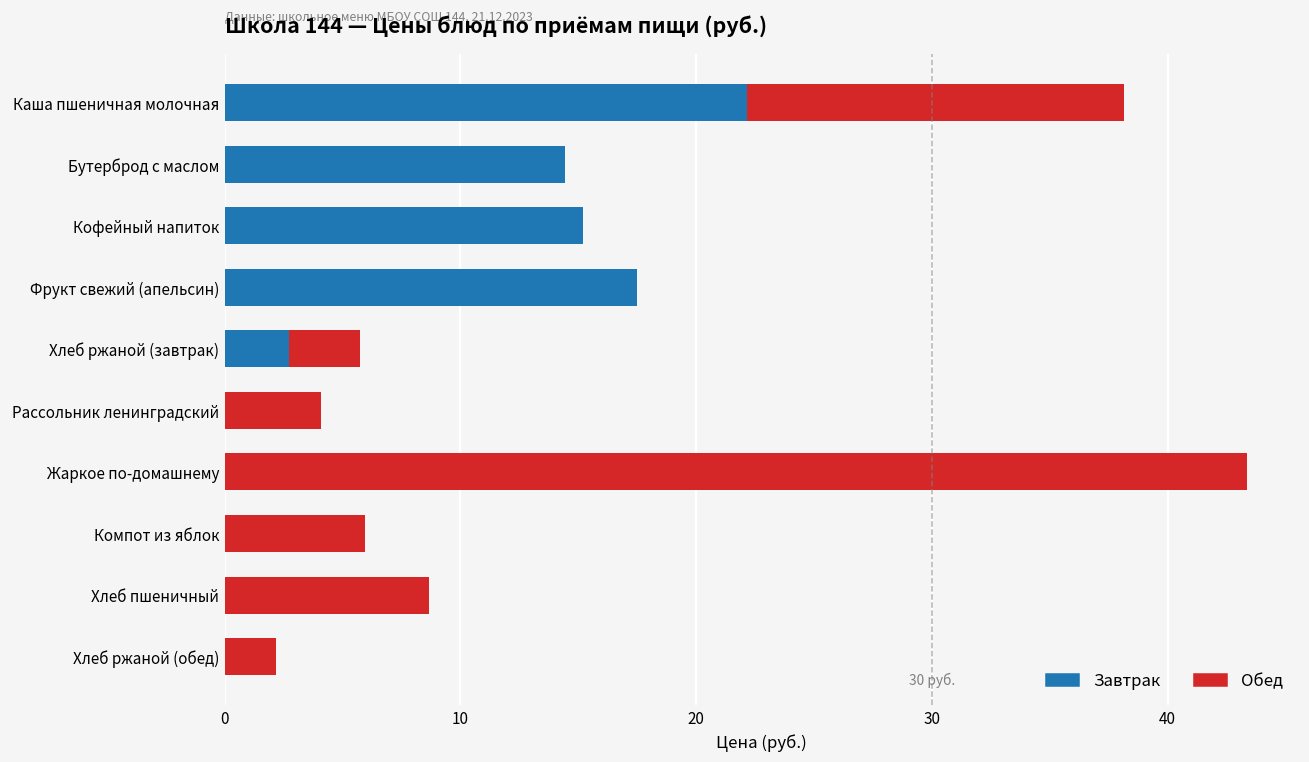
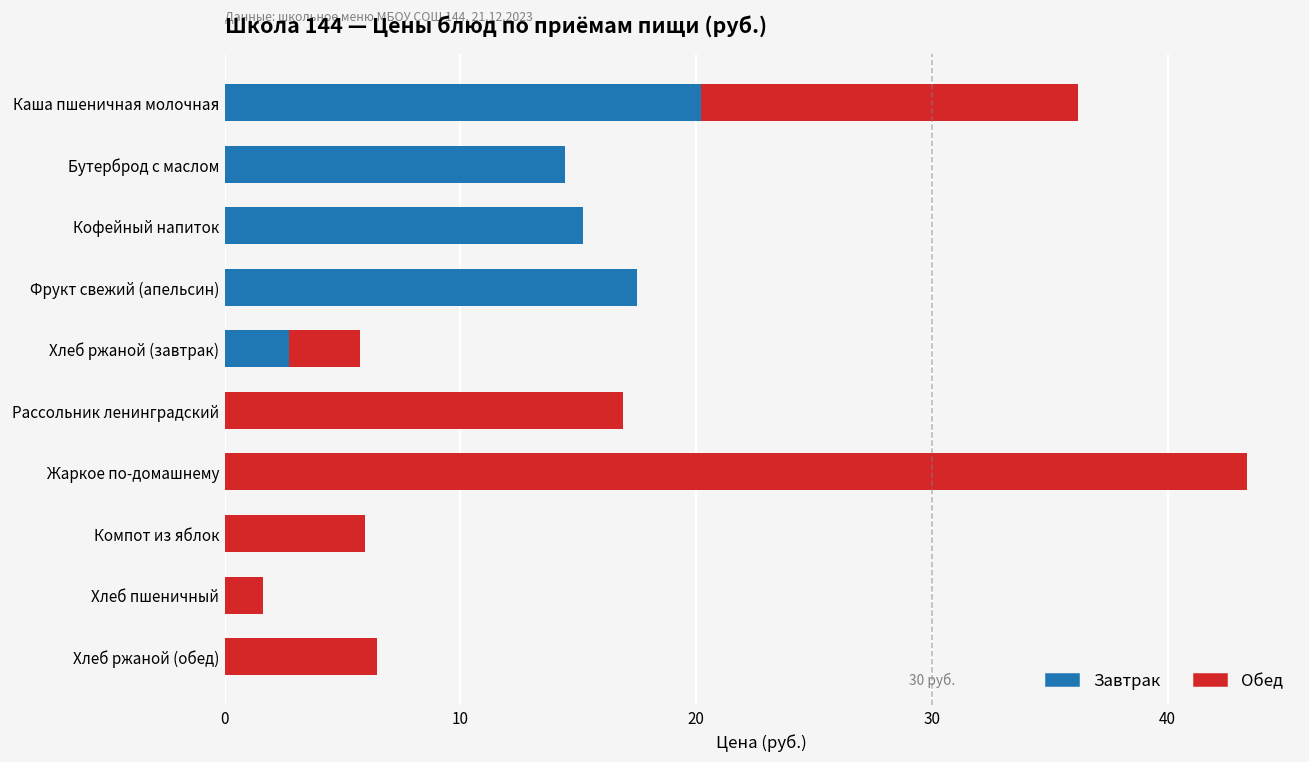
  {
    "Завтрак": {
-     "Каша пшеничная молочная": 22.2,
+     "Каша пшеничная молочная": 20.2,
      "Бутерброд с маслом": 14.4,
      "Кофейный напиток": 15.2,
      "Фрукт свежий (апельсин)": 17.5,
      "Хлеб ржаной (завтрак)": 2.8,
      "Рассольник ленинградский": 0.0,
      "Жаркое по-домашнему": 0.0,
      "Компот из яблок": 0.0,
      "Хлеб пшеничный": 0.0,
      "Хлеб ржаной (обед)": 0.0
    },
    "Обед": {
      "Каша пшеничная молочная": 16.0,
      "Бутерброд с маслом": 0.0,
      "Кофейный напиток": 0.0,
      "Фрукт свежий (апельсин)": 0.0,
      "Хлеб ржаной (завтрак)": 3.0,
-     "Рассольник ленинградский": 4.1,
+     "Рассольник ленинградский": 16.9,
      "Жаркое по-домашнему": 43.4,
      "Компот из яблок": 5.9,
-     "Хлеб пшеничный": 8.7,
-     "Хлеб ржаной (обед)": 2.2
+     "Хлеб пшеничный": 1.6,
+     "Хлеб ржаной (обед)": 6.5
    }
  }
